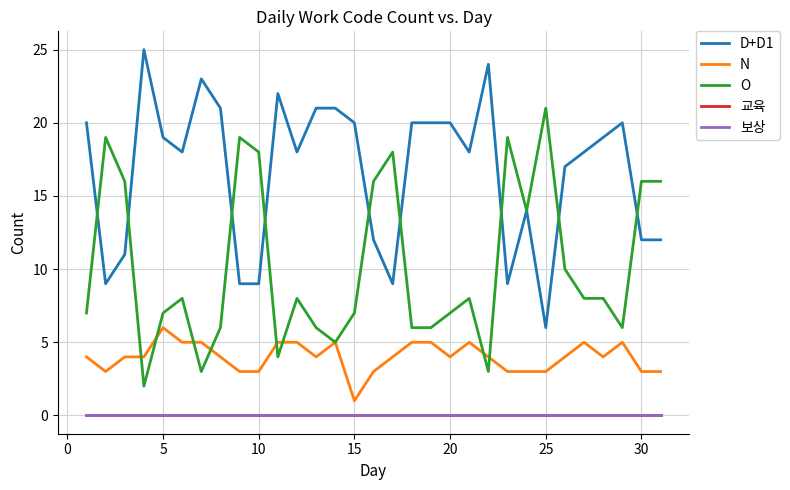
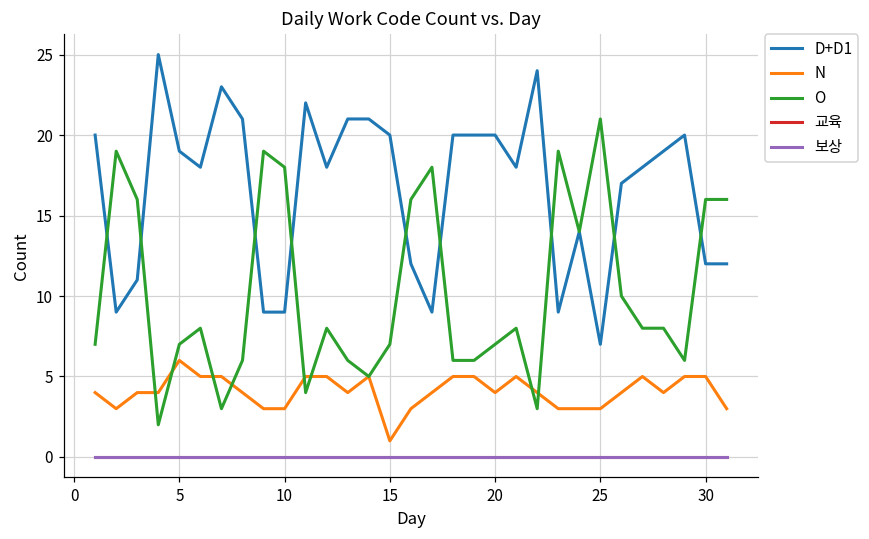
  {
    "D+D1": {
      "5": 19,
      "10": 9,
      "15": 20,
      "20": 20,
-     "25": 6,
+     "25": 7,
      "30": 12
    },
    "N": {
      "5": 6,
      "10": 3,
      "15": 1,
      "20": 4,
      "25": 3,
-     "30": 3
+     "30": 5
    },
    "O": {
      "5": 7,
      "10": 18,
      "15": 7,
      "20": 7,
      "25": 21,
      "30": 16
    },
    "보상": {
      "5": 0,
      "10": 0,
      "15": 0,
      "20": 0,
      "25": 0,
      "30": 0
    }
  }
